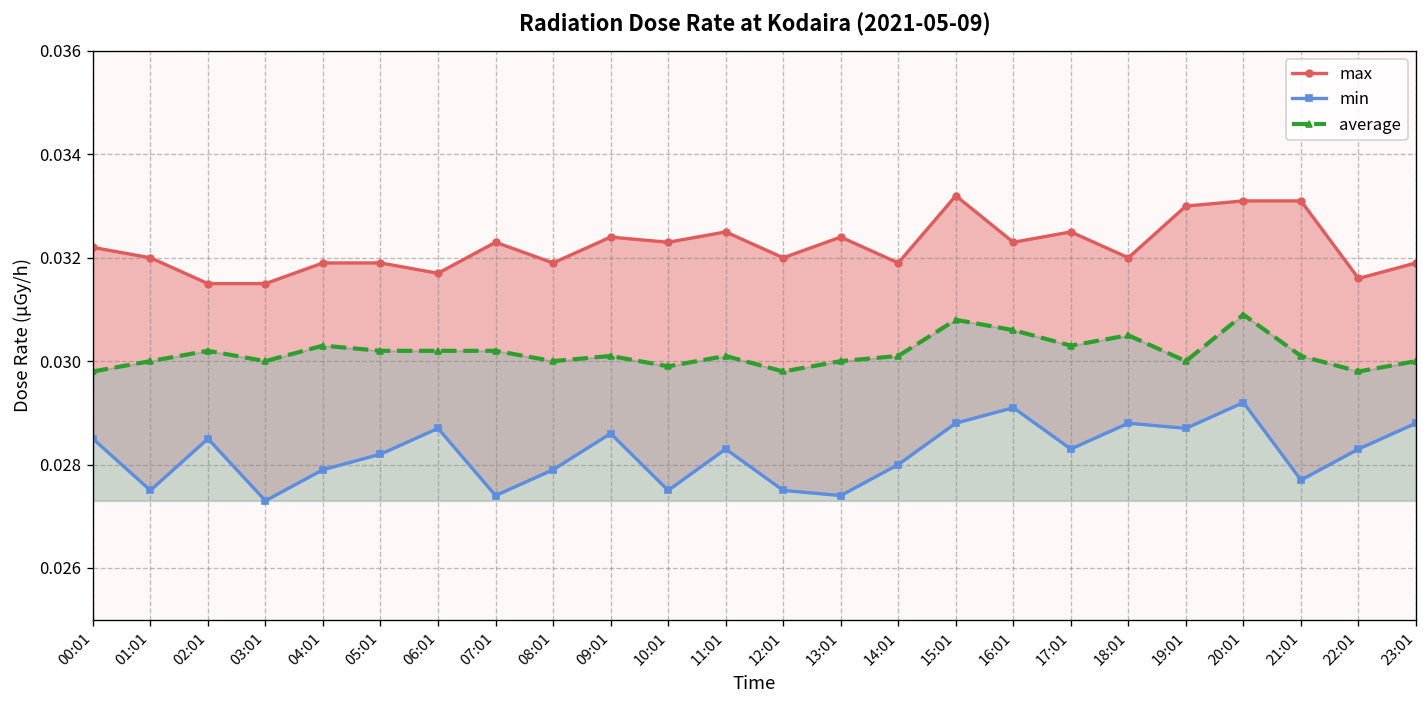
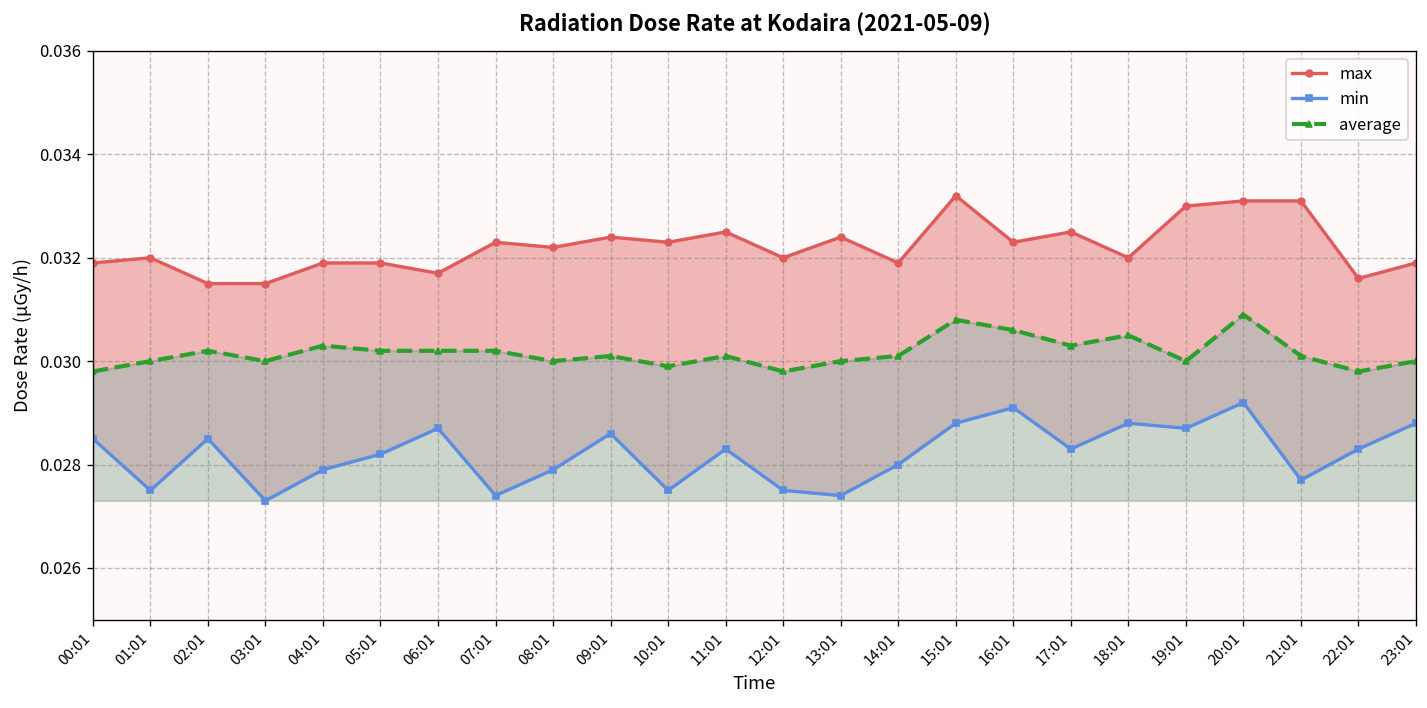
  {
    "max": {
-     "00:01": 0.0322,
+     "00:01": 0.0319,
      "01:01": 0.0320,
      "02:01": 0.0315,
      "03:01": 0.0315,
      "04:01": 0.0319,
      "05:01": 0.0319,
      "06:01": 0.0317,
      "07:01": 0.0323,
-     "08:01": 0.0319,
+     "08:01": 0.0322,
      "09:01": 0.0324,
      "10:01": 0.0323,
      "11:01": 0.0325,
      "12:01": 0.0320,
      "13:01": 0.0324,
      "14:01": 0.0319,
      "15:01": 0.0332,
      "16:01": 0.0323,
      "17:01": 0.0325,
      "18:01": 0.0320,
      "19:01": 0.0330,
      "20:01": 0.0331,
      "21:01": 0.0331,
      "22:01": 0.0316,
      "23:01": 0.0319
    },
    "min": {
      "00:01": 0.0285,
      "01:01": 0.0275,
      "02:01": 0.0285,
      "03:01": 0.0273,
      "04:01": 0.0279,
      "05:01": 0.0282,
      "06:01": 0.0287,
      "07:01": 0.0274,
      "08:01": 0.0279,
      "09:01": 0.0286,
      "10:01": 0.0275,
      "11:01": 0.0283,
      "12:01": 0.0275,
      "13:01": 0.0274,
      "14:01": 0.0280,
      "15:01": 0.0288,
      "16:01": 0.0291,
      "17:01": 0.0283,
      "18:01": 0.0288,
      "19:01": 0.0287,
      "20:01": 0.0292,
      "21:01": 0.0277,
      "22:01": 0.0283,
      "23:01": 0.0288
    },
    "average": {
      "00:01": 0.0298,
      "01:01": 0.0300,
      "02:01": 0.0302,
      "03:01": 0.0300,
      "04:01": 0.0303,
      "05:01": 0.0302,
      "06:01": 0.0302,
      "07:01": 0.0302,
      "08:01": 0.0300,
      "09:01": 0.0301,
      "10:01": 0.0299,
      "11:01": 0.0301,
      "12:01": 0.0298,
      "13:01": 0.0300,
      "14:01": 0.0301,
      "15:01": 0.0308,
      "16:01": 0.0306,
      "17:01": 0.0303,
      "18:01": 0.0305,
      "19:01": 0.0300,
      "20:01": 0.0309,
      "21:01": 0.0301,
      "22:01": 0.0298,
      "23:01": 0.0300
    }
  }
